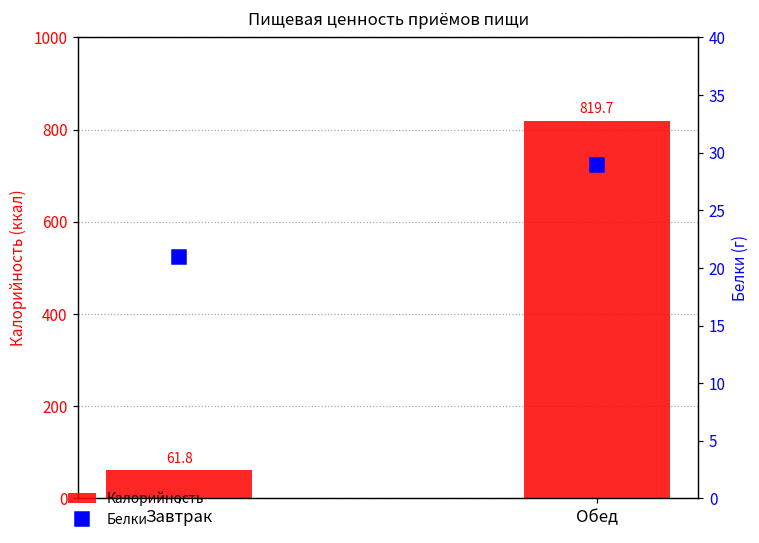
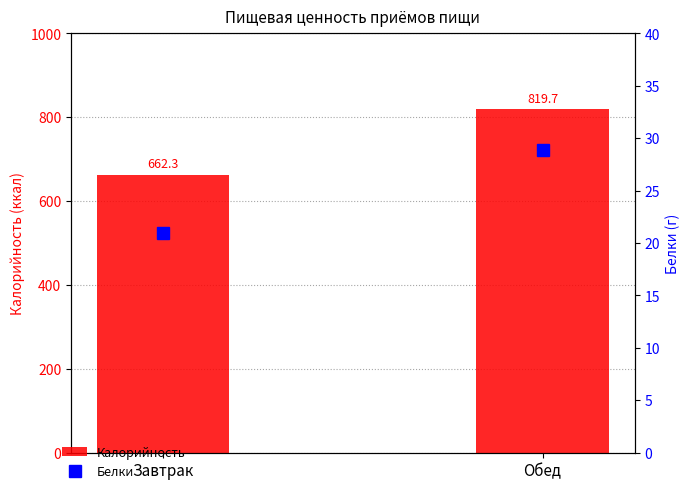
  {
    "Калорийность": {
-     "Завтрак": 61.8,
+     "Завтрак": 662.3,
      "Обед": 819.7
    }
  }
